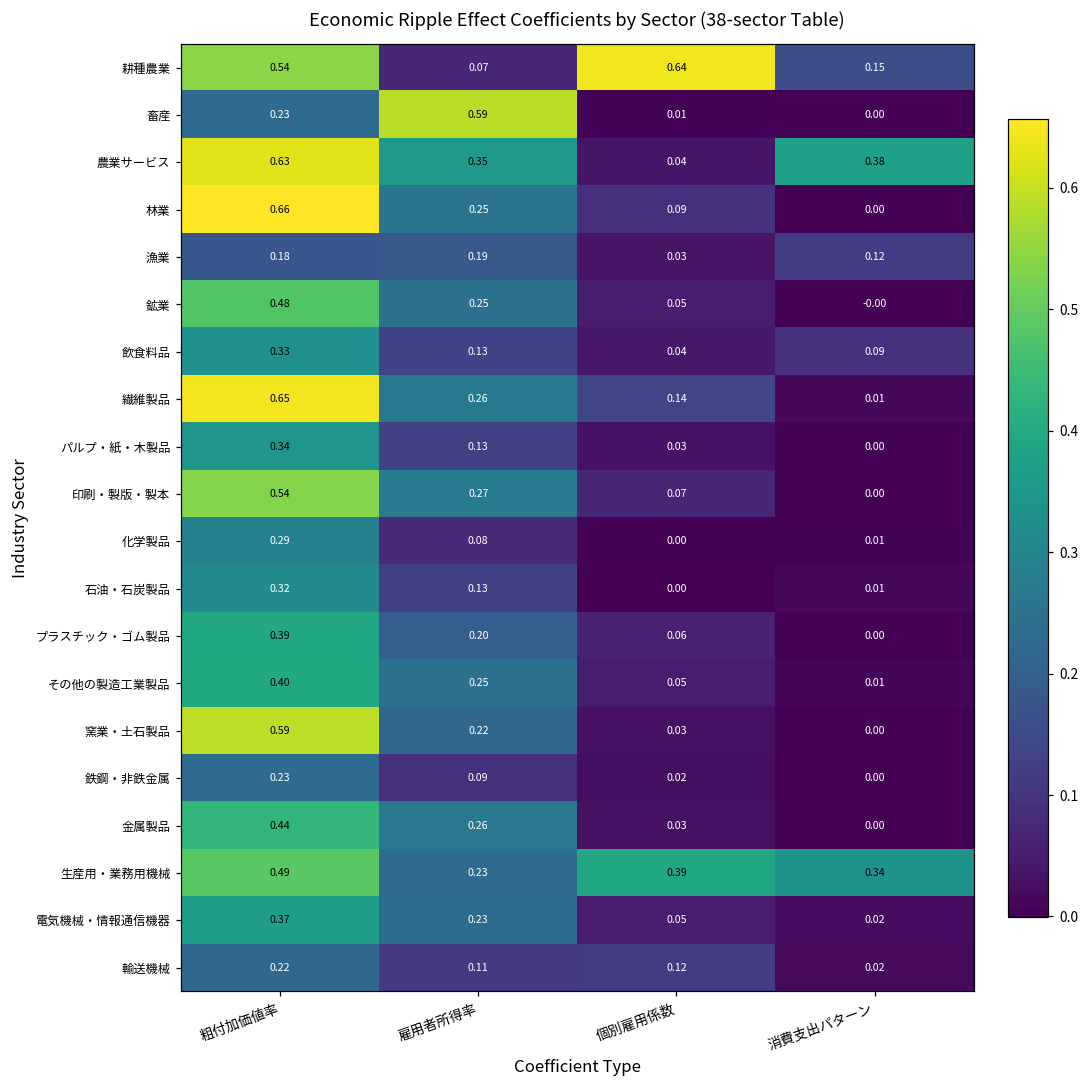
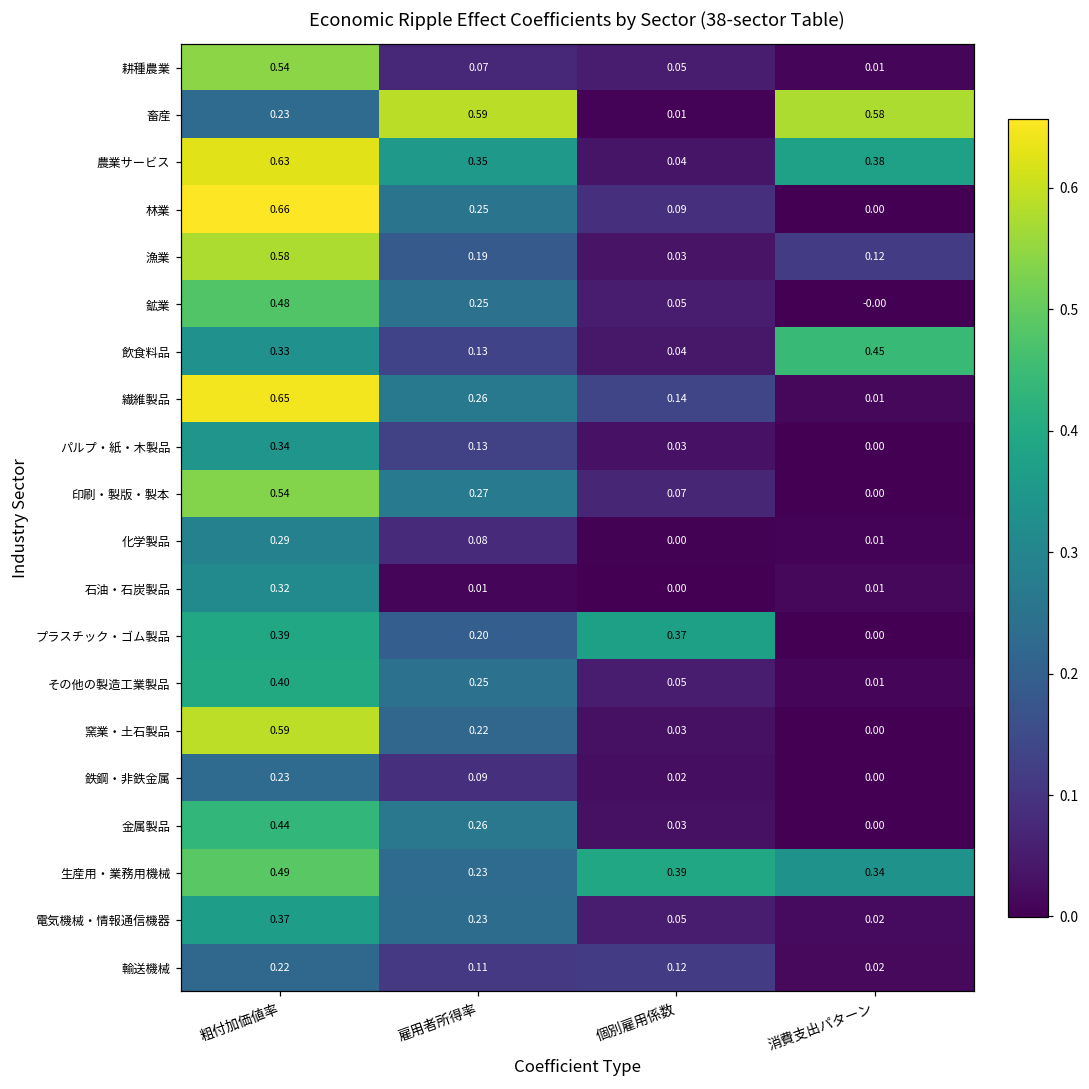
  {
    "耕種農業": {
      "粗付加価値率": 0.54,
      "雇用者所得率": 0.07,
-     "個別雇用係数": 0.64,
-     "消費支出パターン": 0.15
+     "個別雇用係数": 0.05,
+     "消費支出パターン": 0.01
    },
    "畜産": {
      "粗付加価値率": 0.23,
      "雇用者所得率": 0.59,
      "個別雇用係数": 0.01,
-     "消費支出パターン": 0.00
+     "消費支出パターン": 0.58
    },
    "農業サービス": {
      "粗付加価値率": 0.63,
      "雇用者所得率": 0.35,
      "個別雇用係数": 0.04,
      "消費支出パターン": 0.38
    },
    "林業": {
      "粗付加価値率": 0.66,
      "雇用者所得率": 0.25,
      "個別雇用係数": 0.09,
      "消費支出パターン": 0.00
    },
    "漁業": {
-     "粗付加価値率": 0.18,
+     "粗付加価値率": 0.58,
      "雇用者所得率": 0.19,
      "個別雇用係数": 0.03,
      "消費支出パターン": 0.12
    },
    "鉱業": {
      "粗付加価値率": 0.48,
      "雇用者所得率": 0.25,
      "個別雇用係数": 0.05,
      "消費支出パターン": -0.00
    },
    "飲食料品": {
      "粗付加価値率": 0.33,
      "雇用者所得率": 0.13,
      "個別雇用係数": 0.04,
-     "消費支出パターン": 0.09
+     "消費支出パターン": 0.45
    },
    "繊維製品": {
      "粗付加価値率": 0.65,
      "雇用者所得率": 0.26,
      "個別雇用係数": 0.14,
      "消費支出パターン": 0.01
    },
    "パルプ・紙・木製品": {
      "粗付加価値率": 0.34,
      "雇用者所得率": 0.13,
      "個別雇用係数": 0.03,
      "消費支出パターン": 0.00
    },
    "印刷・製版・製本": {
      "粗付加価値率": 0.54,
      "雇用者所得率": 0.27,
      "個別雇用係数": 0.07,
      "消費支出パターン": 0.00
    },
    "化学製品": {
      "粗付加価値率": 0.29,
      "雇用者所得率": 0.08,
      "個別雇用係数": 0.00,
      "消費支出パターン": 0.01
    },
    "石油・石炭製品": {
      "粗付加価値率": 0.32,
-     "雇用者所得率": 0.13,
+     "雇用者所得率": 0.01,
      "個別雇用係数": 0.00,
      "消費支出パターン": 0.01
    },
    "プラスチック・ゴム製品": {
      "粗付加価値率": 0.39,
      "雇用者所得率": 0.20,
-     "個別雇用係数": 0.06,
+     "個別雇用係数": 0.37,
      "消費支出パターン": 0.00
    },
    "その他の製造工業製品": {
      "粗付加価値率": 0.40,
      "雇用者所得率": 0.25,
      "個別雇用係数": 0.05,
      "消費支出パターン": 0.01
    },
    "窯業・土石製品": {
      "粗付加価値率": 0.59,
      "雇用者所得率": 0.22,
      "個別雇用係数": 0.03,
      "消費支出パターン": 0.00
    },
    "鉄鋼・非鉄金属": {
      "粗付加価値率": 0.23,
      "雇用者所得率": 0.09,
      "個別雇用係数": 0.02,
      "消費支出パターン": 0.00
    },
    "金属製品": {
      "粗付加価値率": 0.44,
      "雇用者所得率": 0.26,
      "個別雇用係数": 0.03,
      "消費支出パターン": 0.00
    },
    "生産用・業務用機械": {
      "粗付加価値率": 0.49,
      "雇用者所得率": 0.23,
      "個別雇用係数": 0.39,
      "消費支出パターン": 0.34
    },
    "電気機械・情報通信機器": {
      "粗付加価値率": 0.37,
      "雇用者所得率": 0.23,
      "個別雇用係数": 0.05,
      "消費支出パターン": 0.02
    },
    "輸送機械": {
      "粗付加価値率": 0.22,
      "雇用者所得率": 0.11,
      "個別雇用係数": 0.12,
      "消費支出パターン": 0.02
    }
  }
